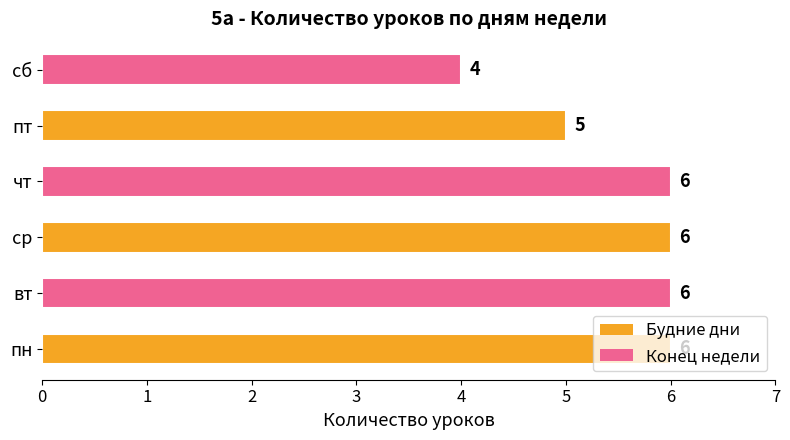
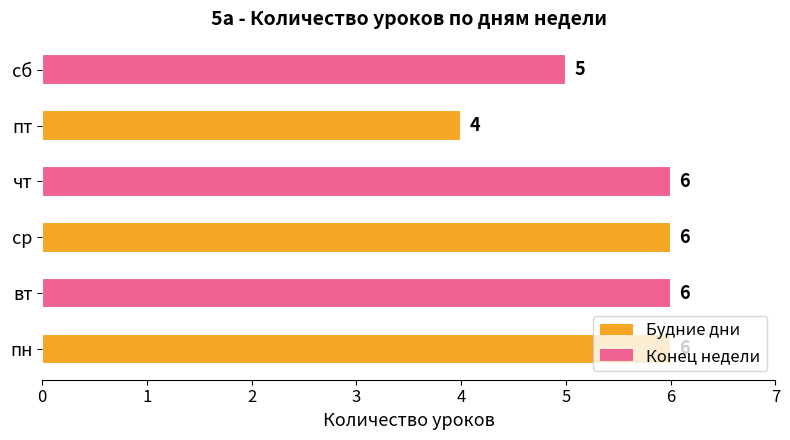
  {
-   "сб": 4,
-   "пт": 5,
+   "сб": 5,
+   "пт": 4,
    "чт": 6,
    "ср": 6,
    "вт": 6
  }
